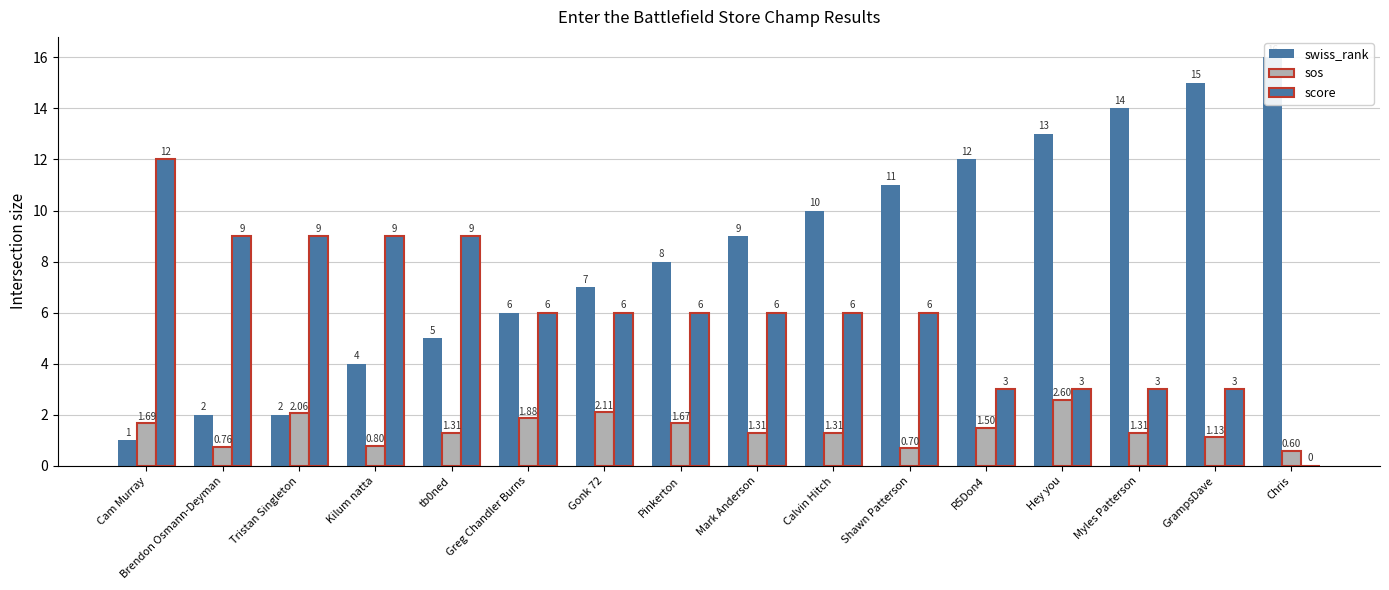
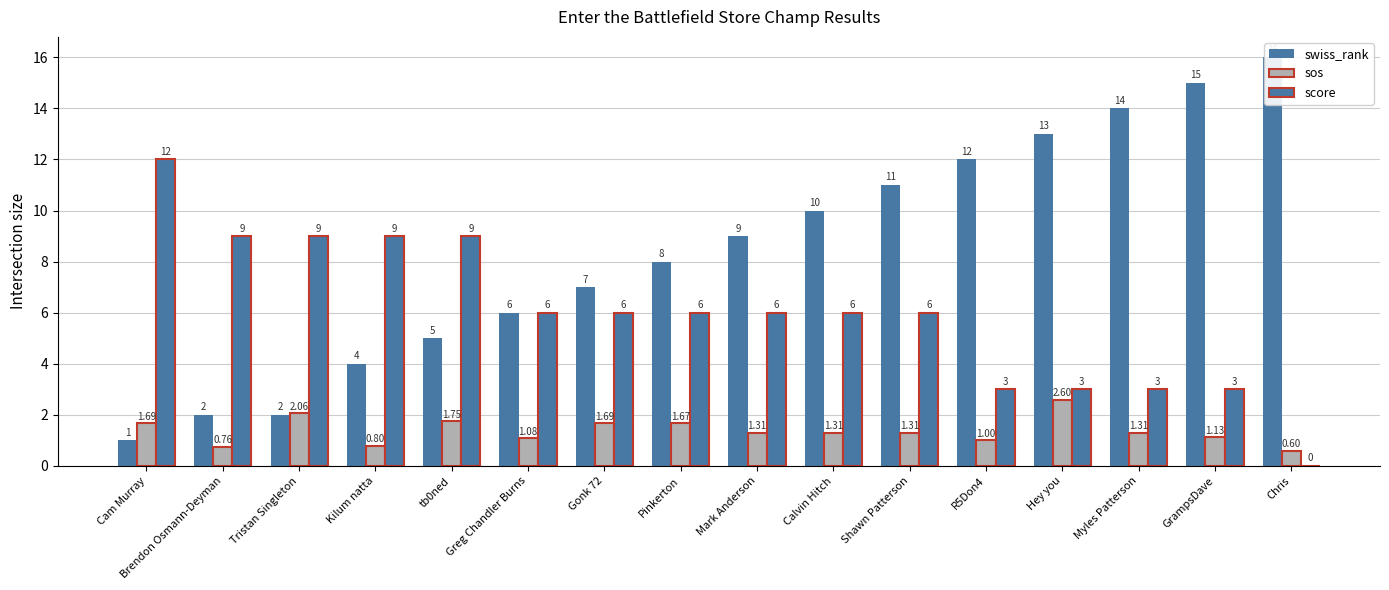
  {
    "sos": {
      "Cam Murray": 1.69,
      "Brendon Osmann-Deyman": 0.76,
      "Tristan Singleton": 2.06,
      "Kilum natta": 0.80,
-     "tb0ned": 1.31,
-     "Greg Chandler Burns": 1.88,
-     "Gonk 72": 2.11,
+     "tb0ned": 1.75,
+     "Greg Chandler Burns": 1.08,
+     "Gonk 72": 1.69,
      "Pinkerton": 1.67,
      "Mark Anderson": 1.31,
      "Calvin Hitch": 1.31,
-     "Shawn Patterson": 0.70,
-     "R5Don4": 1.50,
+     "Shawn Patterson": 1.31,
+     "R5Don4": 1.00,
      "Hey you": 2.60,
      "Myles Patterson": 1.31,
      "GrampsDave": 1.13,
      "Chris": 0.60
    }
  }
